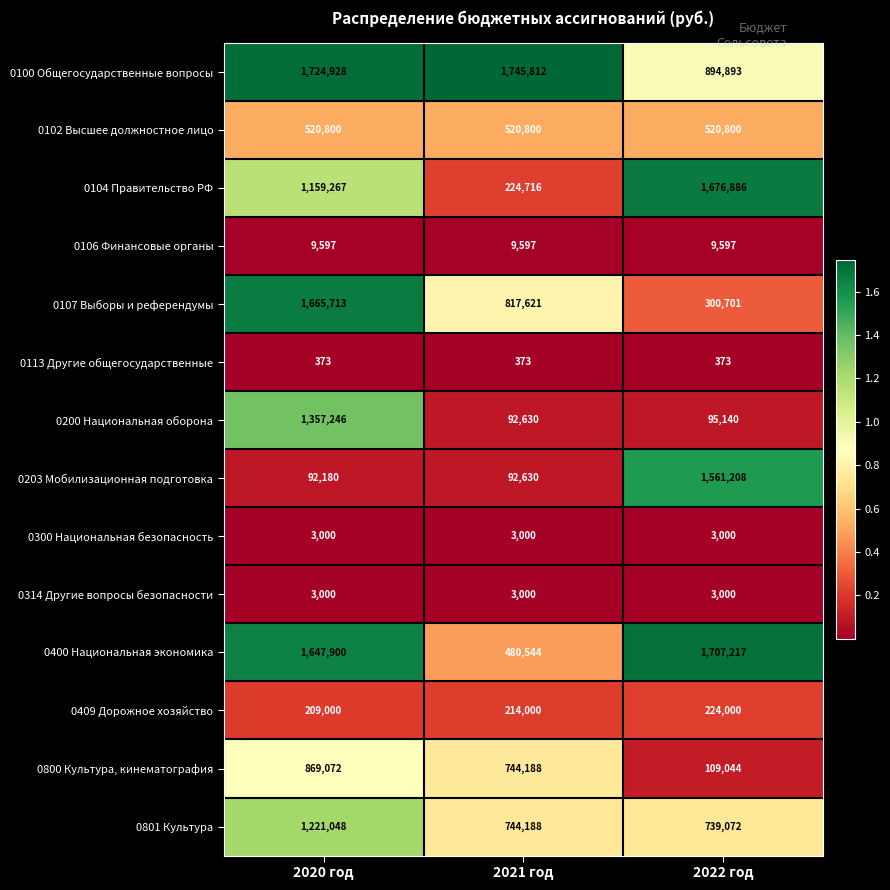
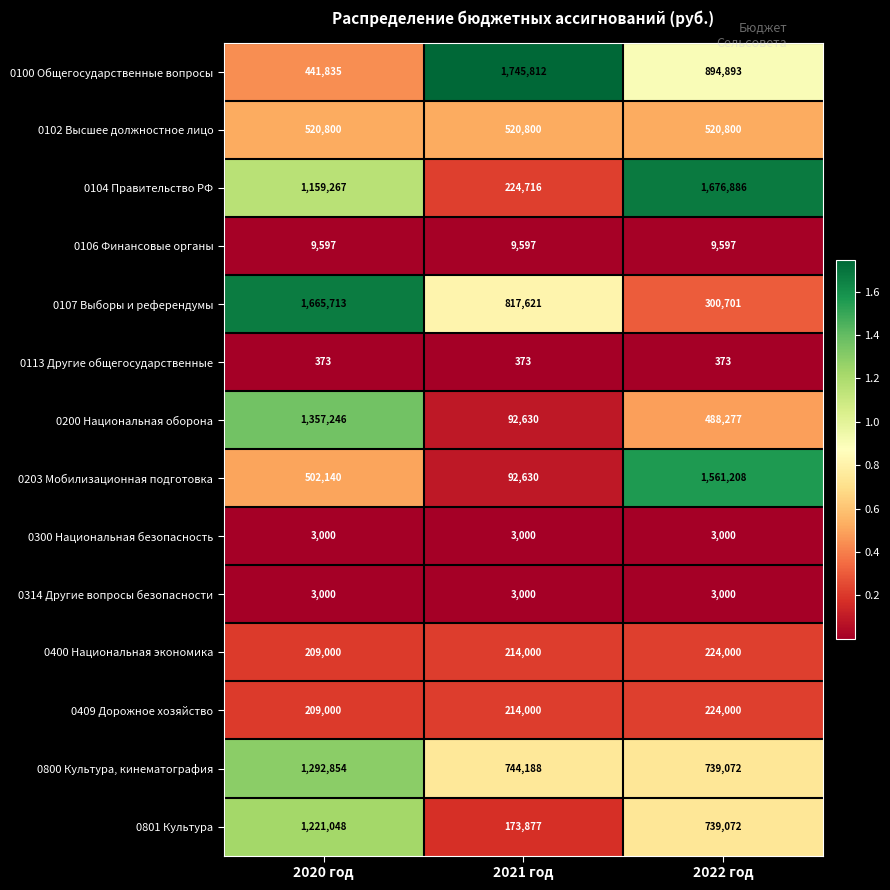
  {
    "0100 Общегосударственные вопросы": {
-     "2020 год": "1,724,928",
+     "2020 год": "441,835",
      "2021 год": "1,745,812",
      "2022 год": "894,893"
    },
    "0102 Высшее должностное лицо": {
      "2020 год": "520,800",
      "2021 год": "520,800",
      "2022 год": "520,800"
    },
    "0104 Правительство РФ": {
      "2020 год": "1,159,267",
      "2021 год": "224,716",
      "2022 год": "1,676,886"
    },
    "0106 Финансовые органы": {
      "2020 год": "9,597",
      "2021 год": "9,597",
      "2022 год": "9,597"
    },
    "0107 Выборы и референдумы": {
      "2020 год": "1,665,713",
      "2021 год": "817,621",
      "2022 год": "300,701"
    },
    "0113 Другие общегосударственные": {
      "2020 год": "373",
      "2021 год": "373",
      "2022 год": "373"
    },
    "0200 Национальная оборона": {
      "2020 год": "1,357,246",
      "2021 год": "92,630",
-     "2022 год": "95,140"
+     "2022 год": "488,277"
    },
    "0203 Мобилизационная подготовка": {
-     "2020 год": "92,180",
+     "2020 год": "502,140",
      "2021 год": "92,630",
      "2022 год": "1,561,208"
    },
    "0300 Национальная безопасность": {
      "2020 год": "3,000",
      "2021 год": "3,000",
      "2022 год": "3,000"
    },
    "0314 Другие вопросы безопасности": {
      "2020 год": "3,000",
      "2021 год": "3,000",
      "2022 год": "3,000"
    },
    "0400 Национальная экономика": {
-     "2020 год": "1,647,900",
-     "2021 год": "480,544",
-     "2022 год": "1,707,217"
+     "2020 год": "209,000",
+     "2021 год": "214,000",
+     "2022 год": "224,000"
    },
    "0409 Дорожное хозяйство": {
      "2020 год": "209,000",
      "2021 год": "214,000",
      "2022 год": "224,000"
    },
    "0800 Культура, кинематография": {
-     "2020 год": "869,072",
+     "2020 год": "1,292,854",
      "2021 год": "744,188",
-     "2022 год": "109,044"
+     "2022 год": "739,072"
    },
    "0801 Культура": {
      "2020 год": "1,221,048",
-     "2021 год": "744,188",
+     "2021 год": "173,877",
      "2022 год": "739,072"
    }
  }
